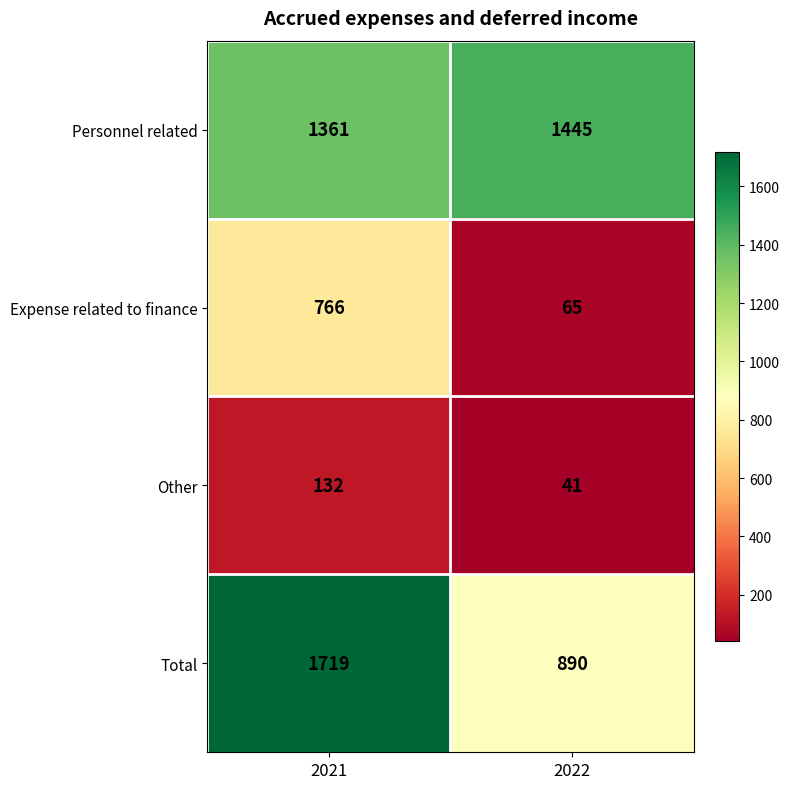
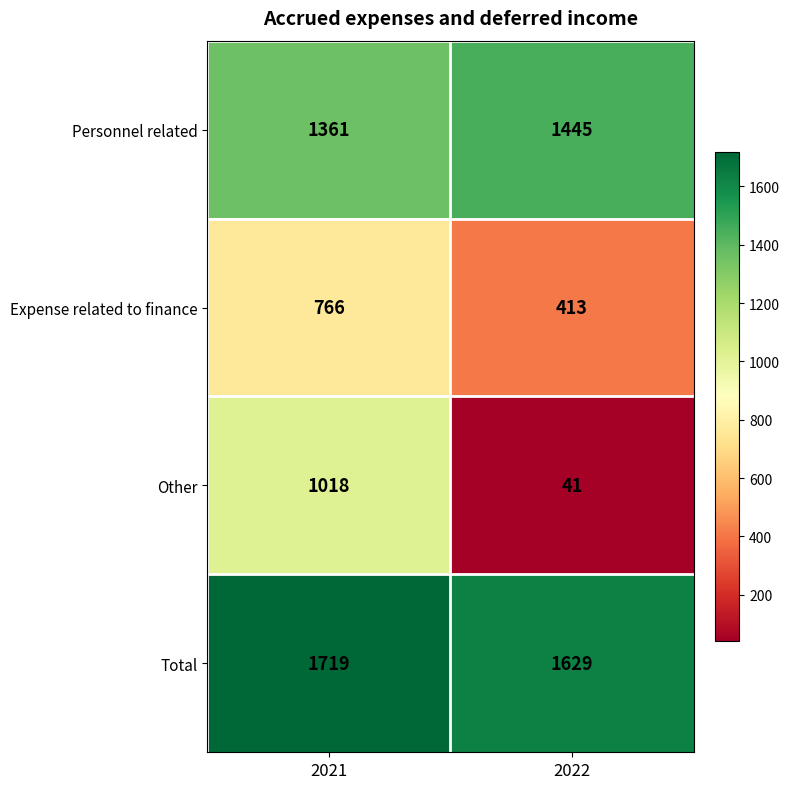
  {
    "Personnel related": {
      "2021": 1361,
      "2022": 1445
    },
    "Expense related to finance": {
      "2021": 766,
-     "2022": 65
+     "2022": 413
    },
    "Other": {
-     "2021": 132,
+     "2021": 1018,
      "2022": 41
    },
    "Total": {
      "2021": 1719,
-     "2022": 890
+     "2022": 1629
    }
  }
